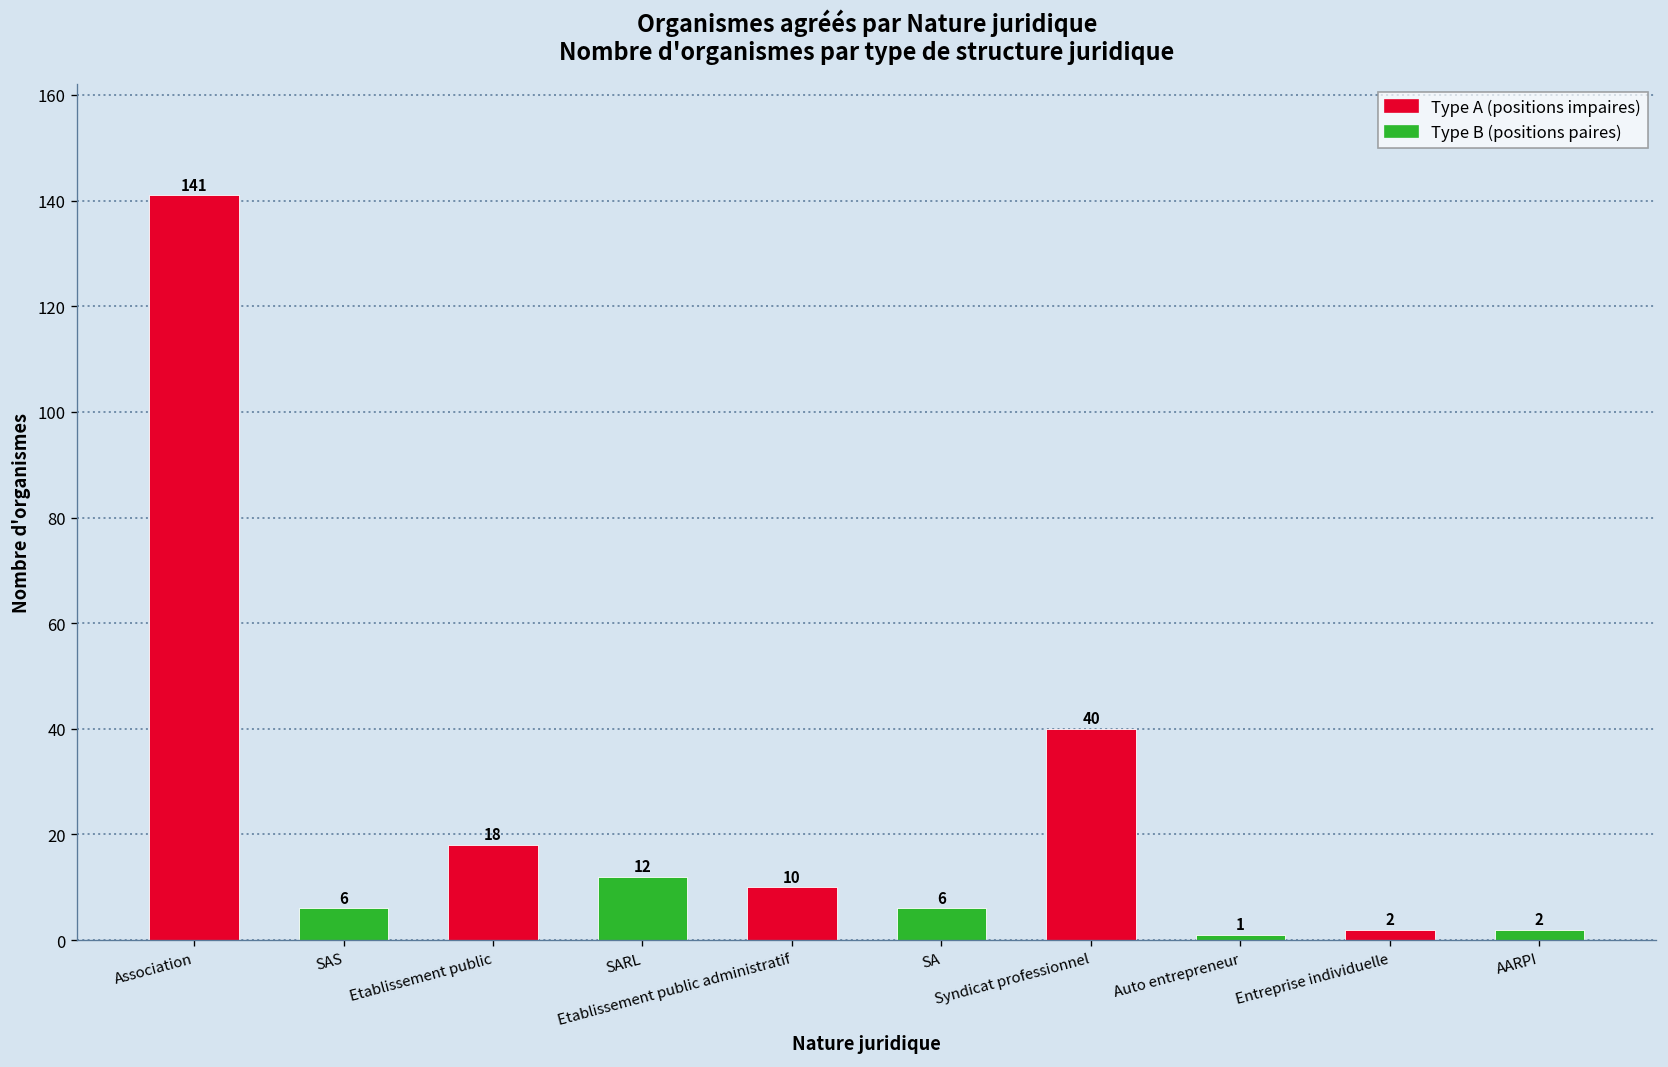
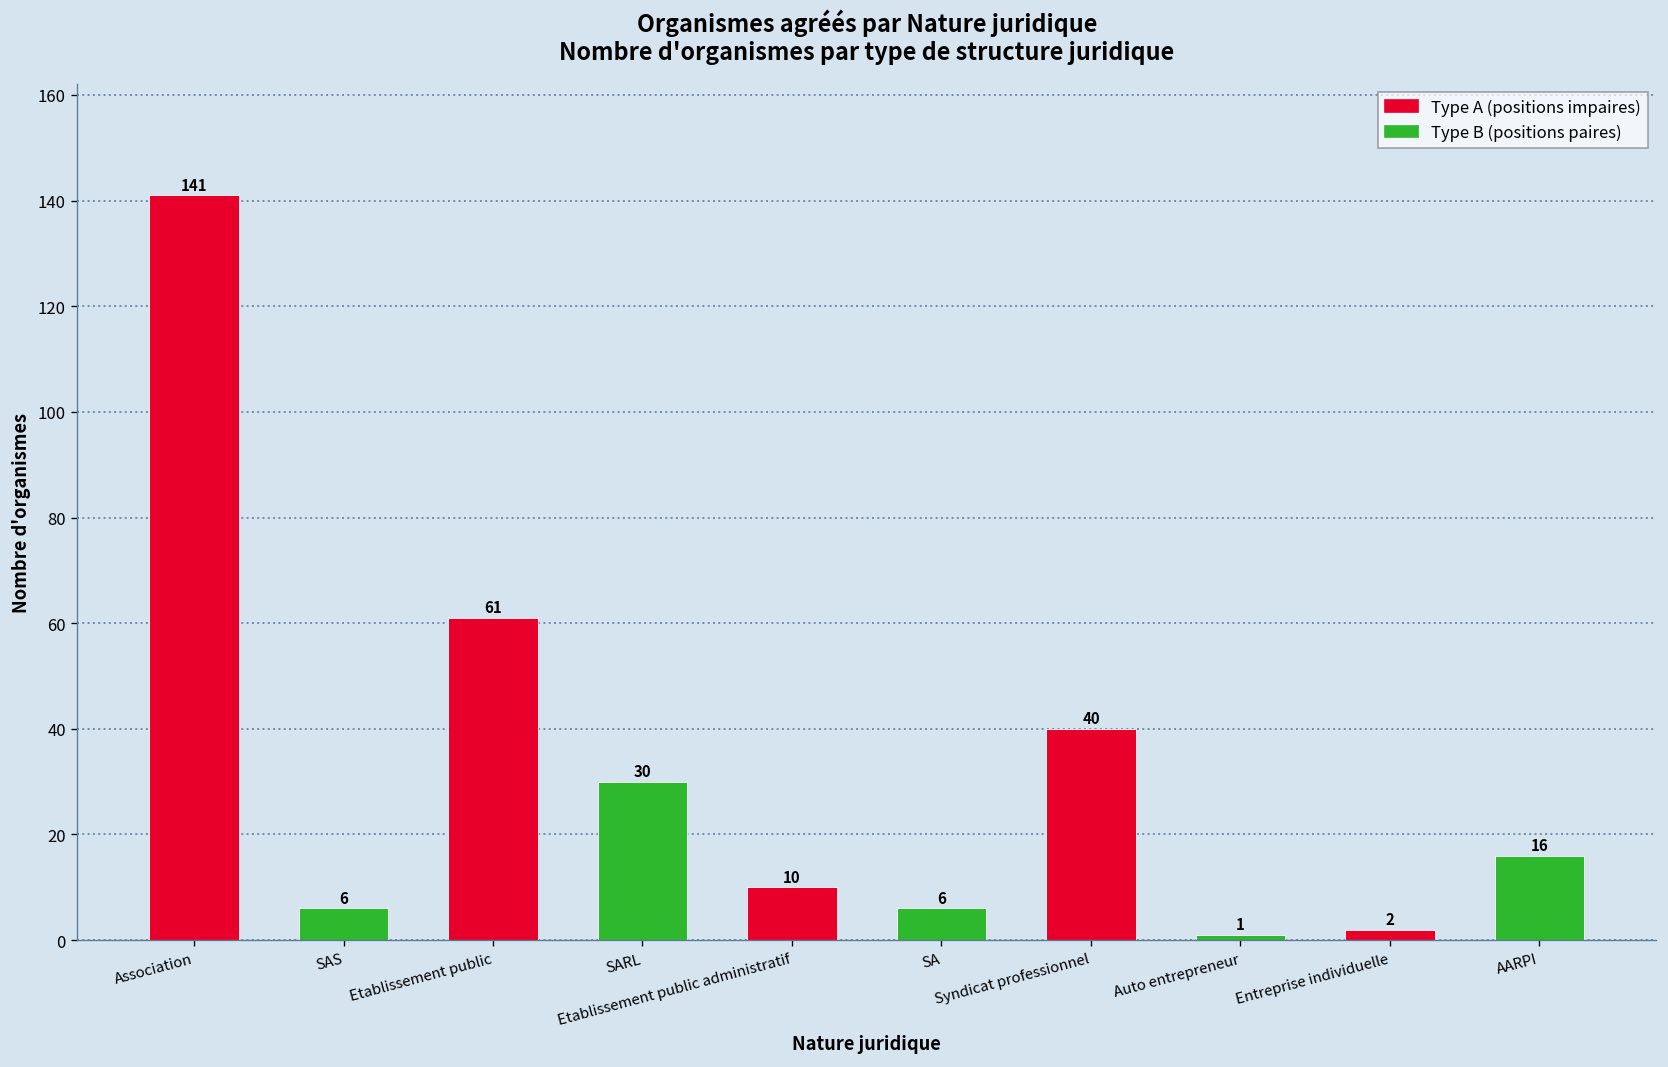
  {
    "Association": 141,
    "SAS": 6,
-   "Etablissement public": 18,
-   "SARL": 12,
+   "Etablissement public": 61,
+   "SARL": 30,
    "Etablissement public administratif": 10,
    "SA": 6,
    "Syndicat professionnel": 40,
    "Auto entrepreneur": 1,
    "Entreprise individuelle": 2,
-   "AARPI": 2
+   "AARPI": 16
  }
